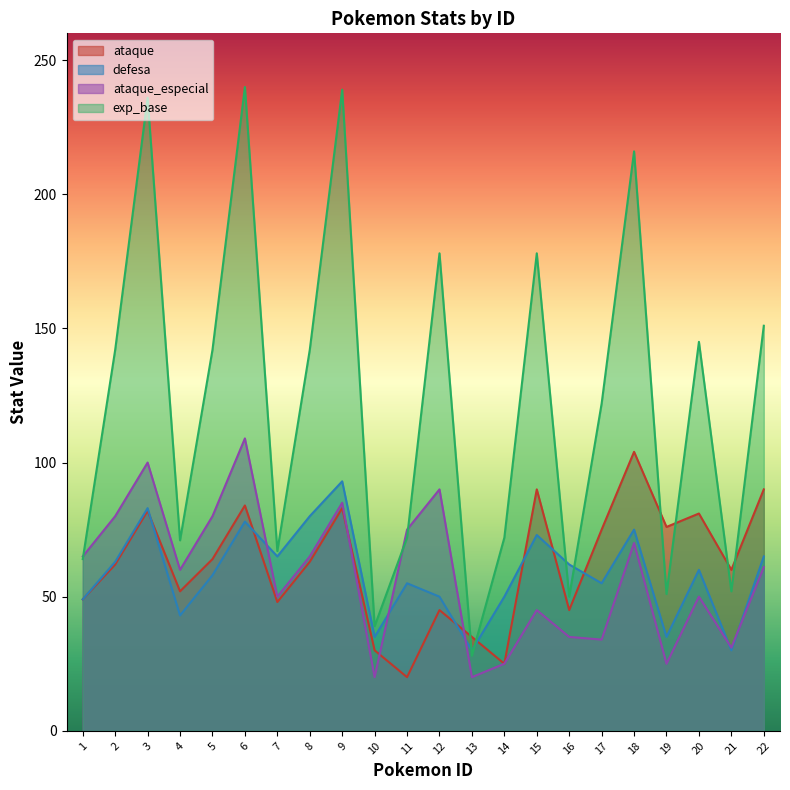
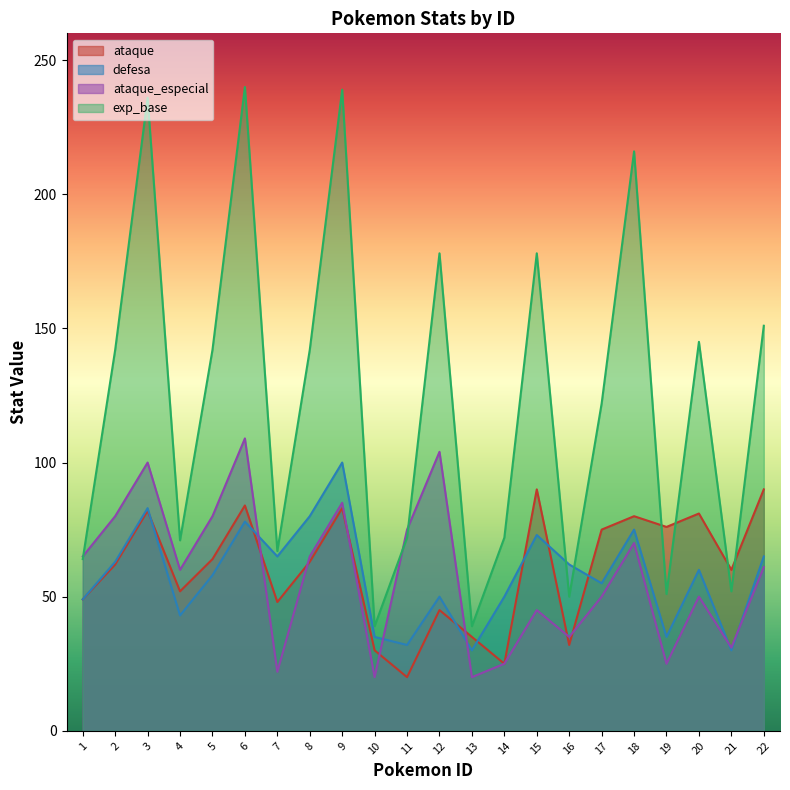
  {
    "ataque": {
      "2": 62,
      "3": 82,
      "4": 52,
      "5": 64,
      "6": 84,
      "7": 48,
      "8": 63,
      "9": 83,
      "10": 30,
      "11": 20,
      "12": 45,
      "13": 35,
      "15": 90,
-     "16": 45,
+     "16": 32,
      "17": 75,
-     "18": 104,
+     "18": 80,
      "19": 76,
      "20": 81,
      "21": 60,
      "22": 90
    },
    "defesa": {
      "2": 63,
      "3": 83,
      "4": 43,
      "5": 58,
      "6": 78,
      "7": 65,
      "8": 80,
-     "9": 93,
+     "9": 100,
      "10": 35,
-     "11": 55,
+     "11": 32,
      "12": 50,
      "13": 30,
      "14": 50,
      "15": 73,
      "16": 62,
      "17": 55,
      "18": 75,
      "19": 35,
      "20": 60,
      "21": 30,
      "22": 65
    },
    "ataque_especial": {
      "1": 65,
      "2": 80,
      "3": 100,
      "4": 60,
      "5": 80,
      "6": 109,
-     "7": 50,
+     "7": 22,
      "8": 65,
      "9": 85,
      "10": 20,
      "11": 75,
-     "12": 90,
+     "12": 104,
      "13": 20,
      "15": 45,
      "16": 35,
-     "17": 34,
+     "17": 50,
      "18": 70,
      "19": 25,
      "20": 50,
      "21": 31,
      "22": 61
    },
    "exp_base": {
      "1": 64,
      "2": 142,
      "4": 71,
      "5": 142,
      "6": 240,
      "7": 67,
      "8": 142,
      "9": 239,
      "10": 39,
      "11": 72,
      "12": 178,
-     "13": 28,
+     "13": 39,
      "14": 72,
      "15": 178,
      "16": 50,
      "17": 122,
      "18": 216,
      "19": 51,
      "20": 145,
      "21": 52,
      "22": 151
    }
  }
